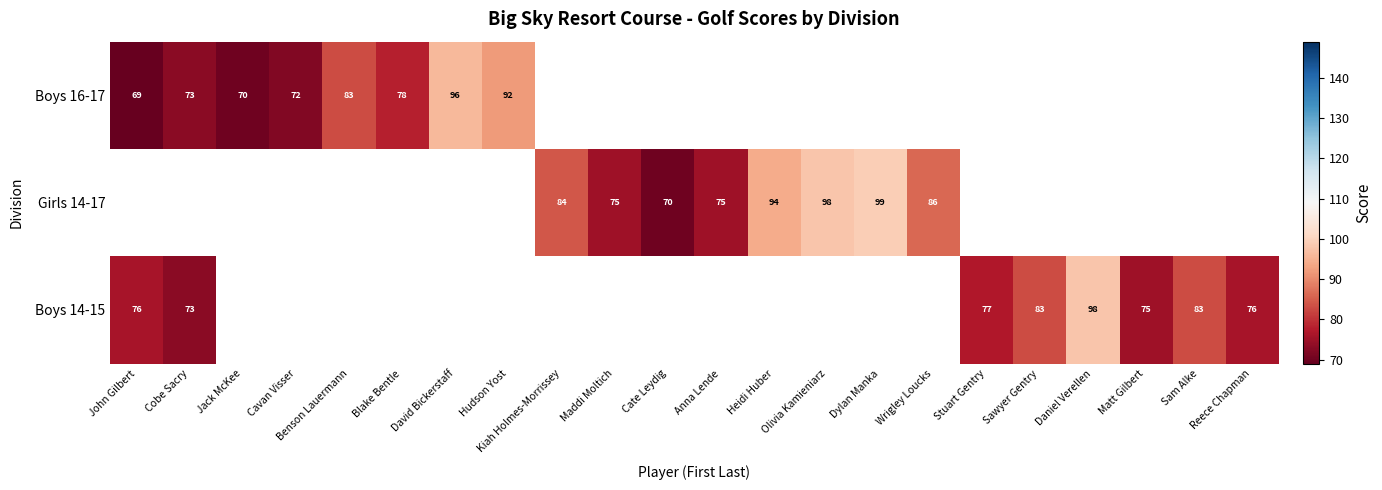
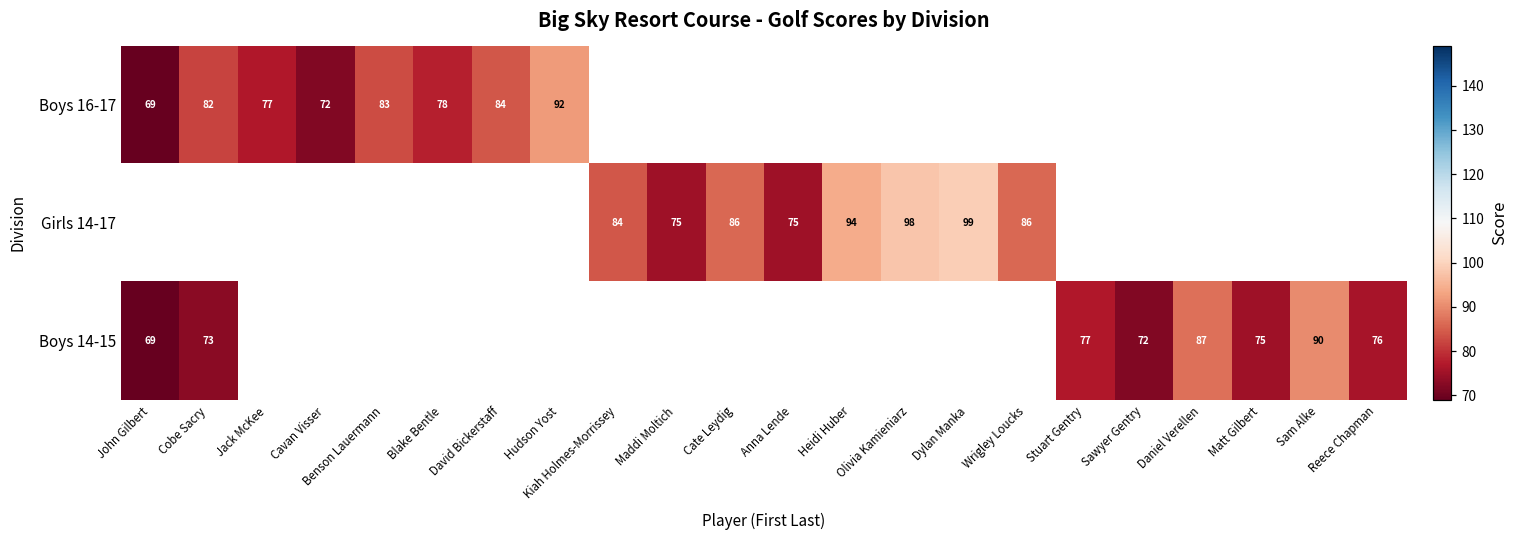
  {
    "Boys 16-17": {
      "John Gilbert": 69,
-     "Cobe Sacry": 73,
-     "Jack McKee": 70,
+     "Cobe Sacry": 82,
+     "Jack McKee": 77,
      "Cavan Visser": 72,
      "Benson Lauermann": 83,
      "Blake Bentle": 78,
-     "David Bickerstaff": 96,
+     "David Bickerstaff": 84,
      "Hudson Yost": 92
    },
    "Girls 14-17": {
      "Kiah Holmes-Morrissey": 84,
      "Maddi Moltich": 75,
-     "Cate Leydig": 70,
+     "Cate Leydig": 86,
      "Anna Lende": 75,
      "Heidi Huber": 94,
      "Olivia Kamieniarz": 98,
      "Dylan Manka": 99,
      "Wrigley Loucks": 86
    },
    "Boys 14-15": {
-     "John Gilbert": 76,
+     "John Gilbert": 69,
      "Cobe Sacry": 73,
      "Stuart Gentry": 77,
-     "Sawyer Gentry": 83,
-     "Daniel Verellen": 98,
+     "Sawyer Gentry": 72,
+     "Daniel Verellen": 87,
      "Matt Gilbert": 75,
-     "Sam Alke": 83,
+     "Sam Alke": 90,
      "Reece Chapman": 76
    }
  }
